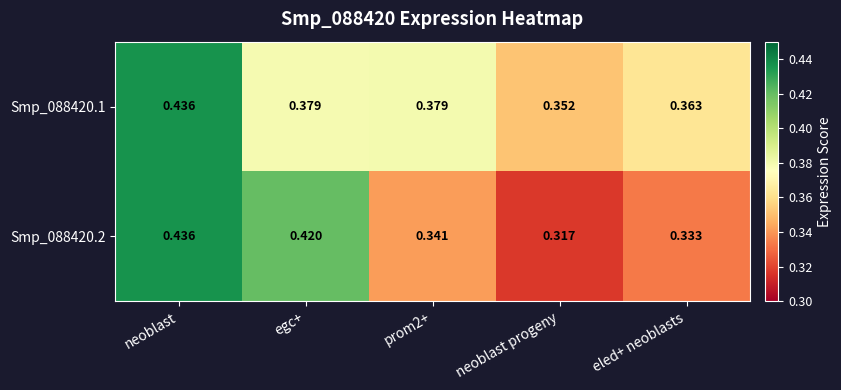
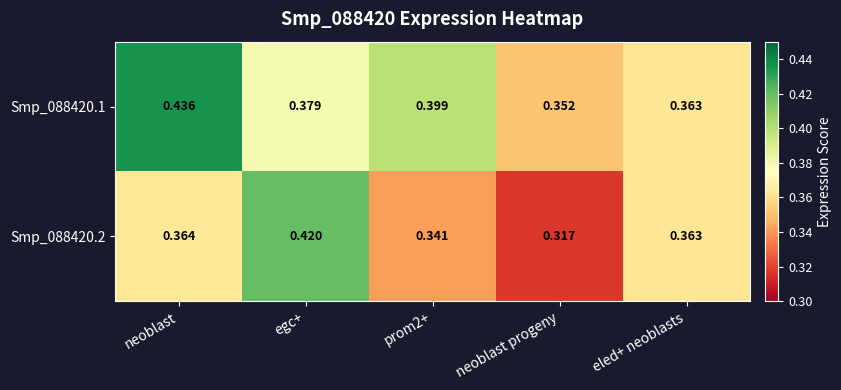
  {
    "Smp_088420.1": {
      "neoblast": 0.436,
      "egc+": 0.379,
-     "prom2+": 0.379,
+     "prom2+": 0.399,
      "neoblast progeny": 0.352,
      "eled+ neoblasts": 0.363
    },
    "Smp_088420.2": {
-     "neoblast": 0.436,
+     "neoblast": 0.364,
      "egc+": 0.420,
      "prom2+": 0.341,
      "neoblast progeny": 0.317,
-     "eled+ neoblasts": 0.333
+     "eled+ neoblasts": 0.363
    }
  }
